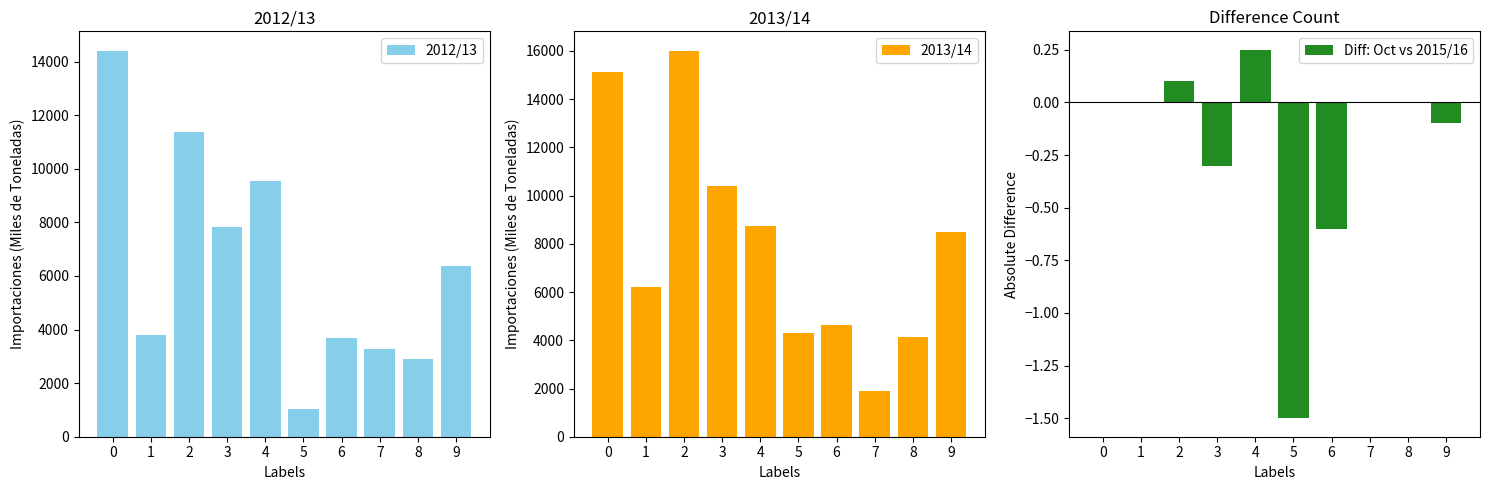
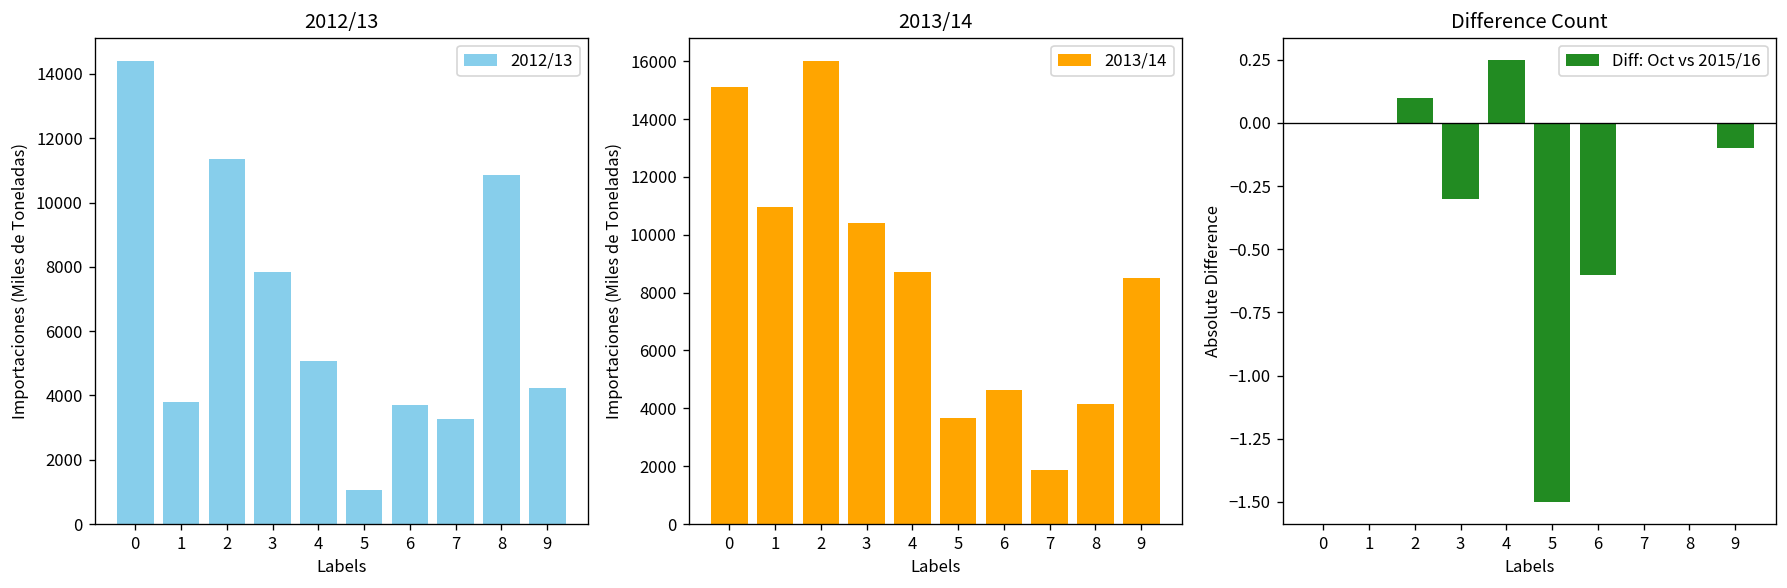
  {
    "2012/13": {
      "0": 14400,
      "1": 3800,
      "2": 11400,
      "3": 7800,
-     "4": 9500,
+     "4": 5100,
      "5": 1100,
      "6": 3700,
      "7": 3300,
-     "8": 2900,
-     "9": 6400
+     "8": 10800,
+     "9": 4200
    },
    "2013/14": {
      "0": 15100,
-     "1": 6200,
+     "1": 10900,
      "2": 16000,
      "3": 10400,
      "4": 8700,
-     "5": 4300,
+     "5": 3700,
      "6": 4600,
      "7": 1900,
      "8": 4200,
      "9": 8500
    },
    "Difference Count": {
      "0": 0.00,
      "1": 0.00,
      "2": 0.10,
      "3": -0.30,
      "4": 0.25,
      "5": -1.50,
      "6": -0.60,
      "7": 0.00,
      "8": 0.00,
      "9": -0.10
    }
  }
